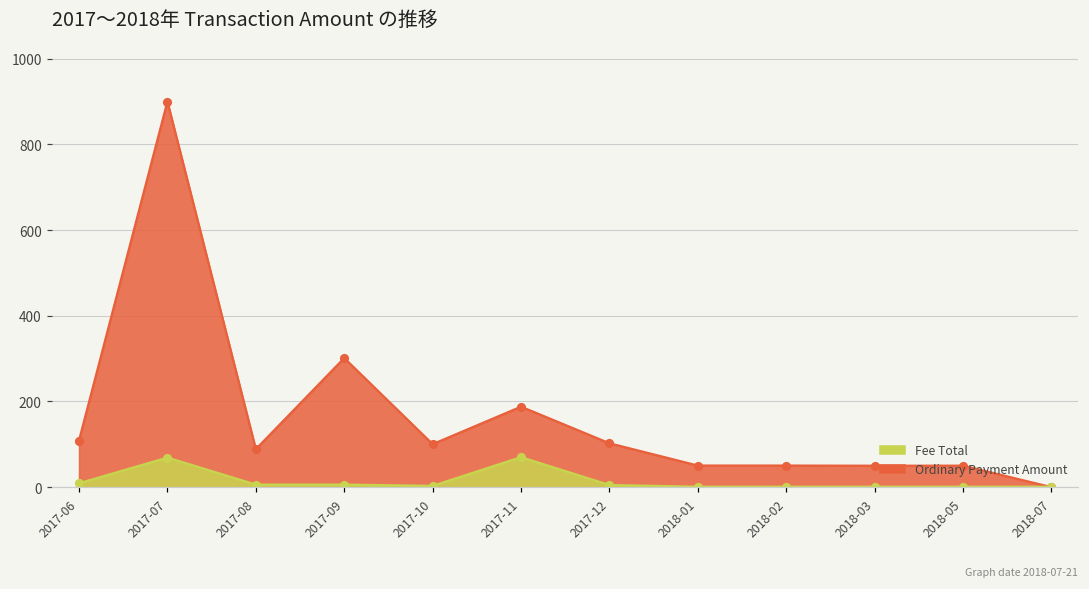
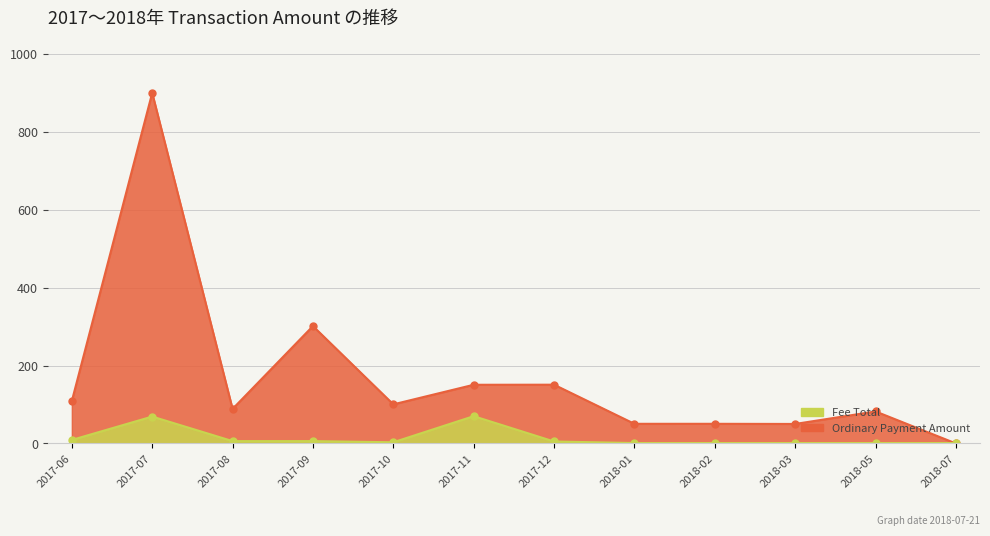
  {
    "Ordinary Payment Amount": {
      "2017-06": 110,
      "2017-07": 900,
      "2017-08": 90,
      "2017-09": 300,
      "2017-10": 100,
-     "2017-11": 190,
-     "2017-12": 100,
+     "2017-11": 150,
+     "2017-12": 150,
      "2018-01": 50,
      "2018-02": 50,
      "2018-03": 50,
-     "2018-05": 50
+     "2018-05": 80
    },
    "Fee Total": {
      "2017-06": 10,
      "2017-07": 70,
      "2017-08": 10,
      "2017-09": 10,
      "2017-10": 0,
      "2017-11": 70,
      "2017-12": 10,
      "2018-01": 0,
      "2018-02": 0,
      "2018-03": 0,
      "2018-05": 0
    }
  }
